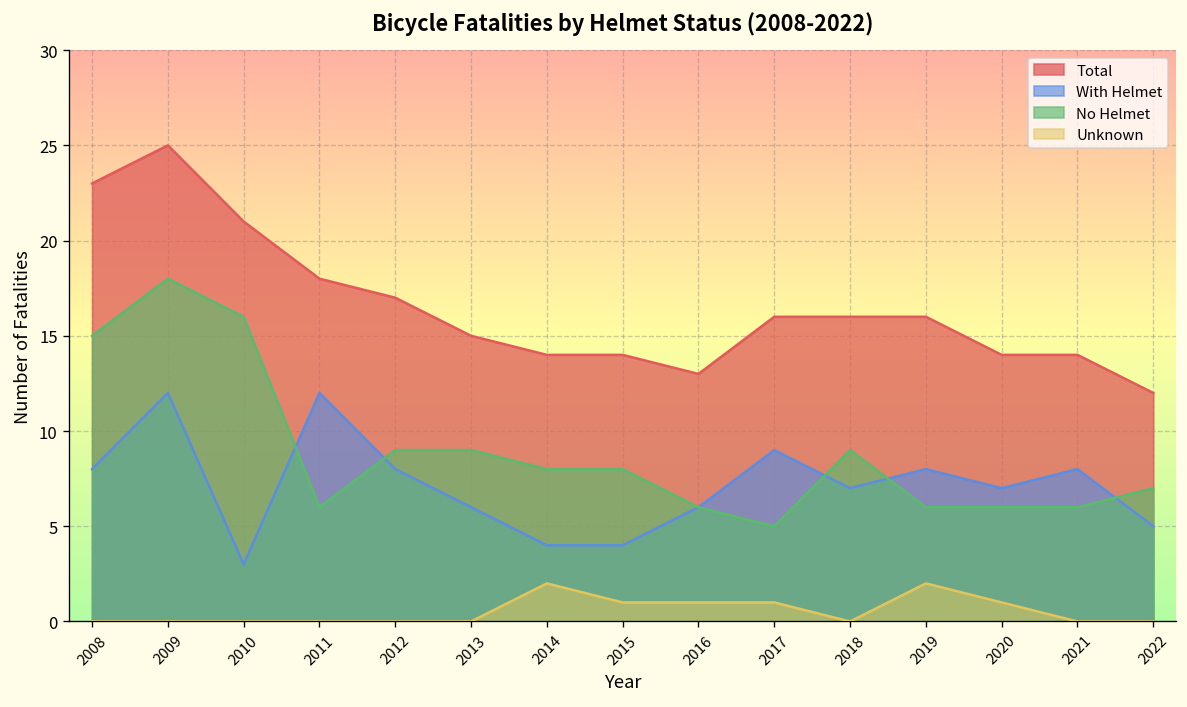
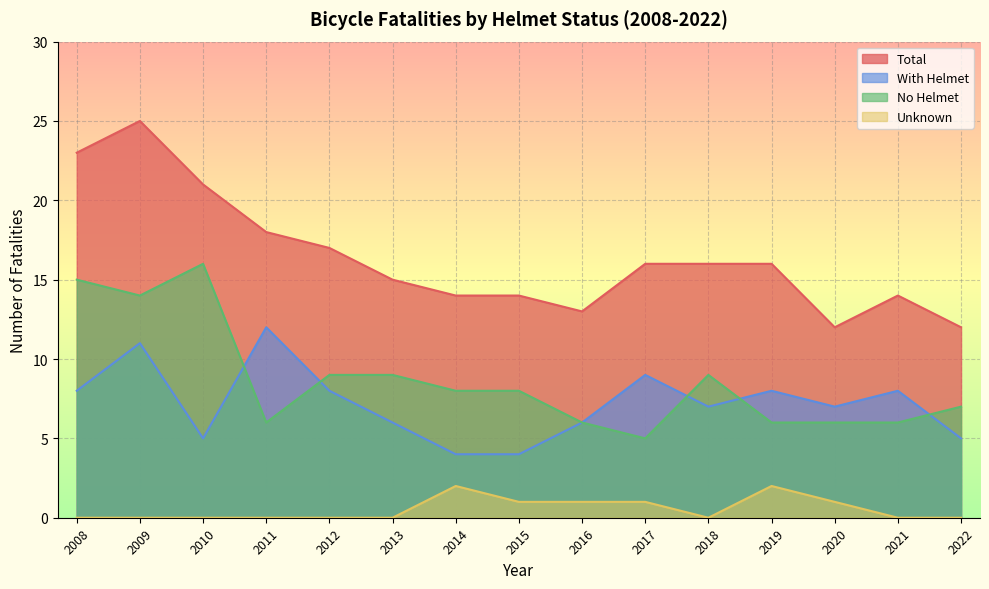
  {
    "Total": {
      "2008": 23,
      "2009": 25,
      "2010": 21,
      "2011": 18,
      "2012": 17,
      "2013": 15,
      "2014": 14,
      "2015": 14,
      "2016": 13,
      "2017": 16,
      "2018": 16,
      "2019": 16,
-     "2020": 14,
+     "2020": 12,
      "2021": 14,
      "2022": 12
    },
    "With Helmet": {
      "2008": 8,
-     "2009": 12,
-     "2010": 3,
+     "2009": 11,
+     "2010": 5,
      "2011": 12,
      "2012": 8,
      "2013": 6,
      "2014": 4,
      "2015": 4,
      "2017": 9,
      "2018": 7,
      "2019": 8,
      "2020": 7,
      "2021": 8,
      "2022": 5
    },
    "No Helmet": {
      "2008": 15,
-     "2009": 18,
+     "2009": 14,
      "2010": 16,
      "2011": 6,
      "2012": 9,
      "2013": 9,
      "2014": 8,
      "2015": 8,
      "2017": 5,
      "2018": 9,
      "2019": 6,
      "2020": 6,
      "2021": 6,
      "2022": 7
    },
    "Unknown": {
      "2008": 0,
      "2009": 0,
      "2010": 0,
      "2011": 0,
      "2012": 0,
      "2013": 0,
      "2014": 2,
      "2015": 1,
      "2016": 1,
      "2017": 1,
      "2018": 0,
      "2019": 2,
      "2020": 1,
      "2021": 0,
      "2022": 0
    }
  }
